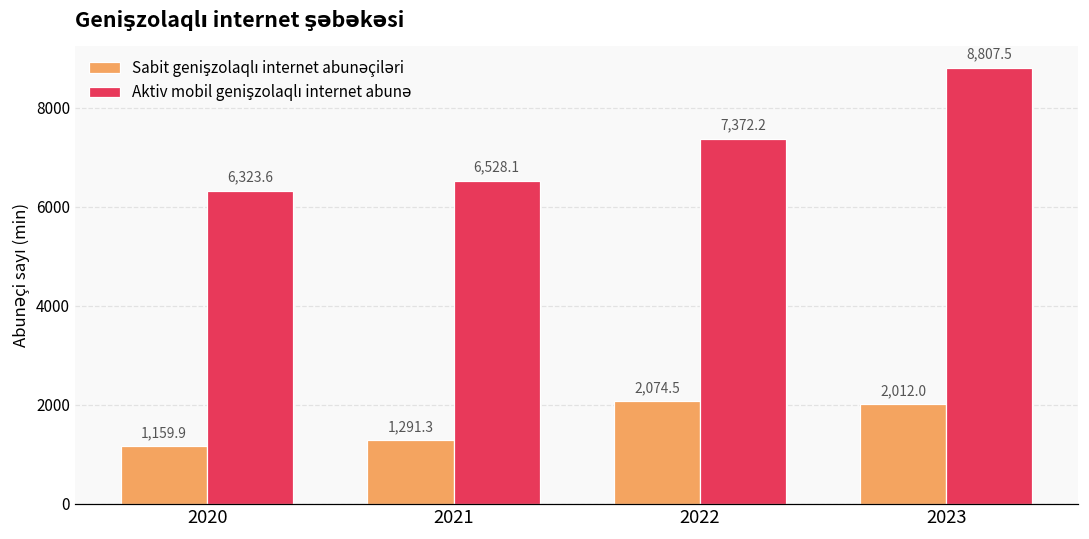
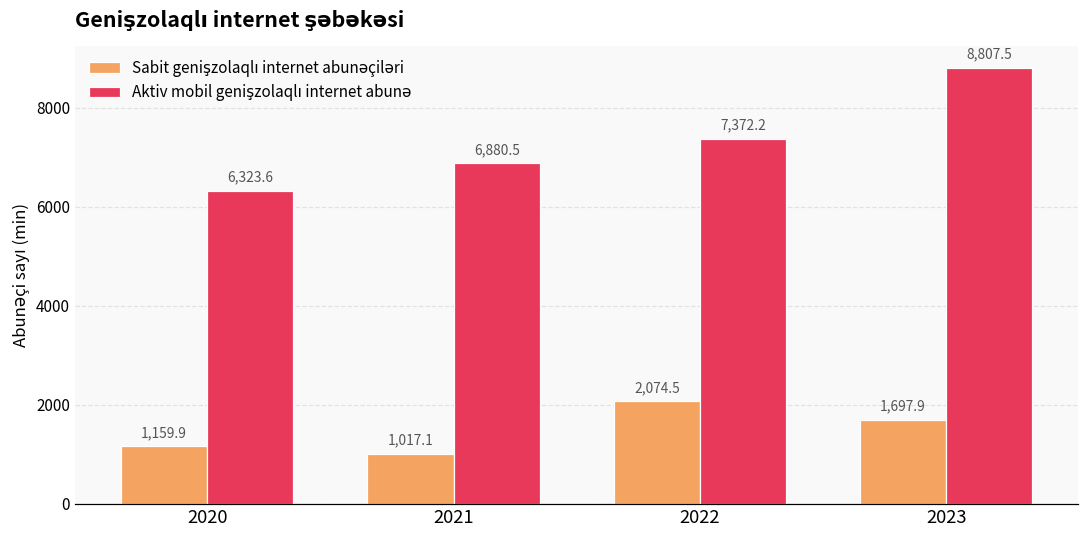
  {
    "Sabit genişzolaqlı internet abunəçiləri": {
      "2020": "1,159.9",
-     "2021": "1,291.3",
+     "2021": "1,017.1",
      "2022": "2,074.5",
-     "2023": "2,012.0"
+     "2023": "1,697.9"
    },
    "Aktiv mobil genişzolaqlı internet abunə": {
      "2020": "6,323.6",
-     "2021": "6,528.1",
+     "2021": "6,880.5",
      "2022": "7,372.2",
      "2023": "8,807.5"
    }
  }
